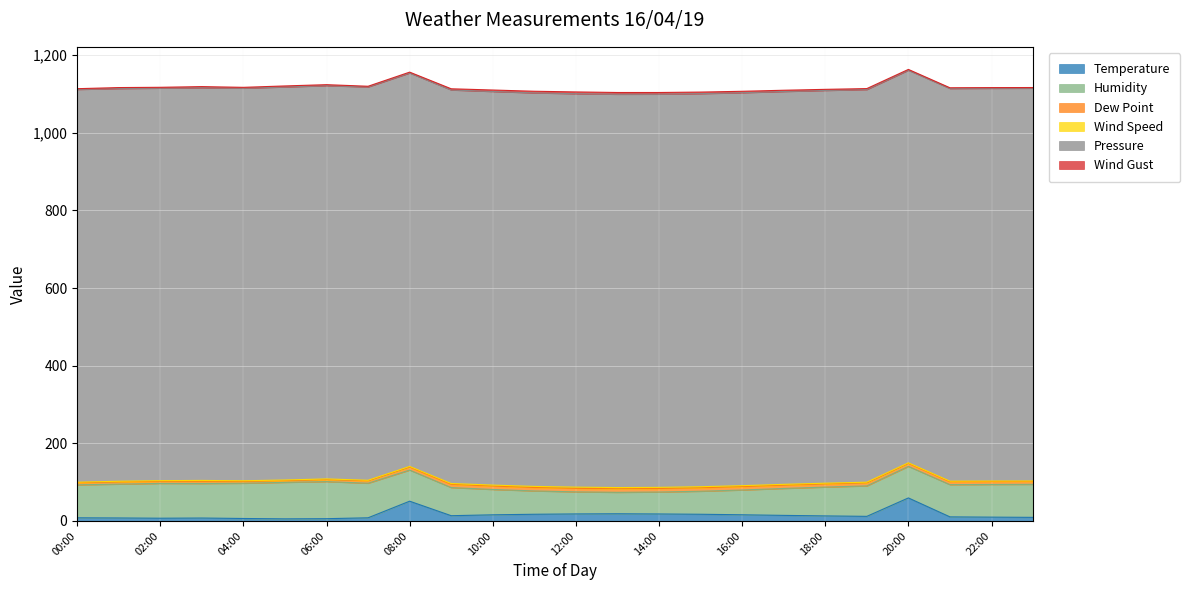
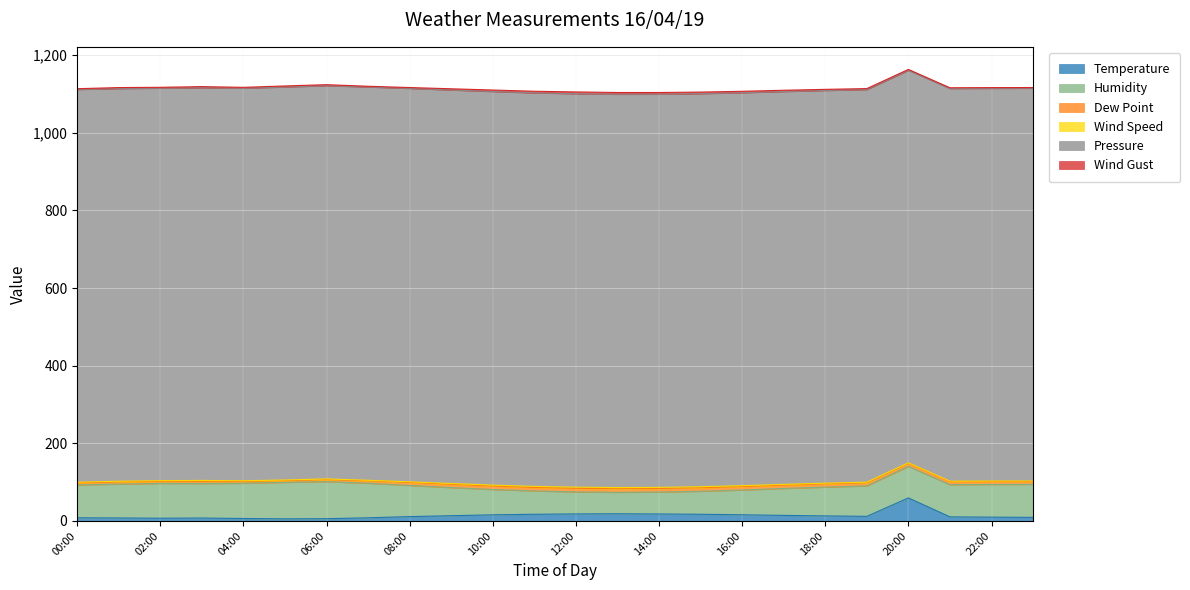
  {
    "Temperature": {
      "00:00": 10,
      "02:00": 10,
      "04:00": 10,
      "06:00": 10,
-     "08:00": 50,
+     "08:00": 10,
      "10:00": 20,
      "12:00": 20,
      "14:00": 20,
      "16:00": 20,
      "18:00": 10,
      "20:00": 60,
      "22:00": 10
    }
  }
